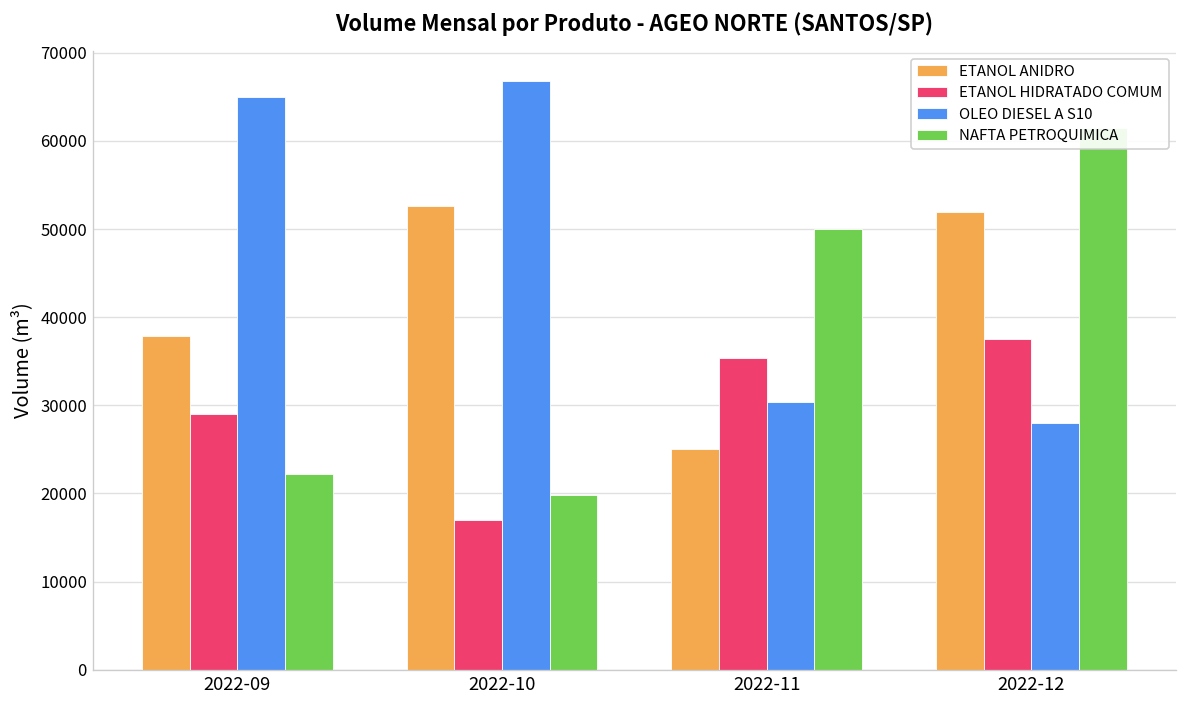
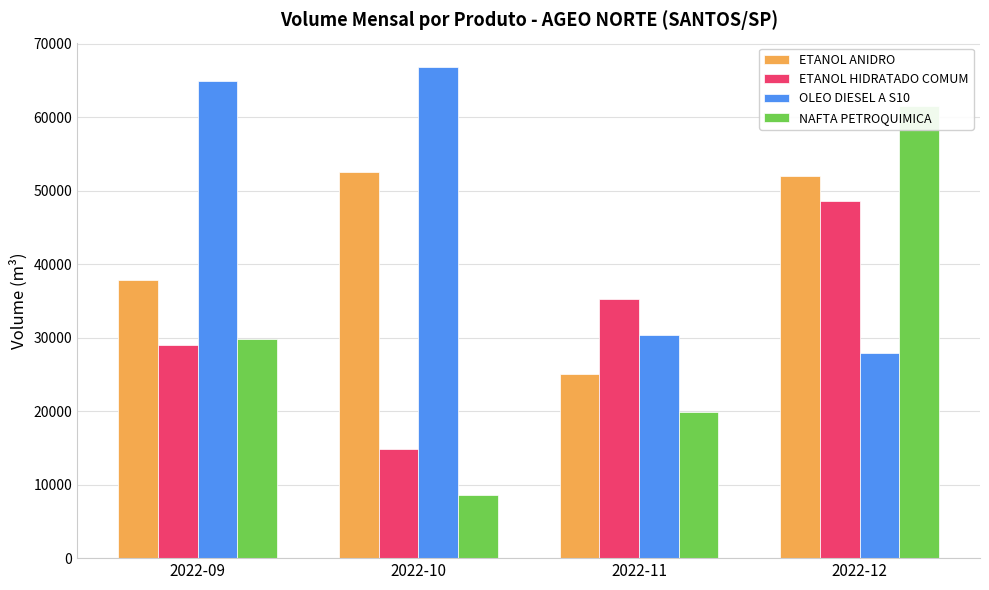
  {
    "ETANOL ANIDRO": {
      "2022-09": 38000,
      "2022-10": 53000,
      "2022-11": 25000,
      "2022-12": 52000
    },
    "ETANOL HIDRATADO COMUM": {
      "2022-09": 29000,
-     "2022-10": 17000,
+     "2022-10": 15000,
      "2022-11": 35000,
-     "2022-12": 38000
+     "2022-12": 49000
    },
    "OLEO DIESEL A S10": {
      "2022-09": 65000,
      "2022-10": 67000,
      "2022-11": 30000,
      "2022-12": 28000
    },
    "NAFTA PETROQUIMICA": {
-     "2022-09": 22000,
-     "2022-10": 20000,
-     "2022-11": 50000
+     "2022-09": 30000,
+     "2022-10": 9000,
+     "2022-11": 20000
    }
  }
